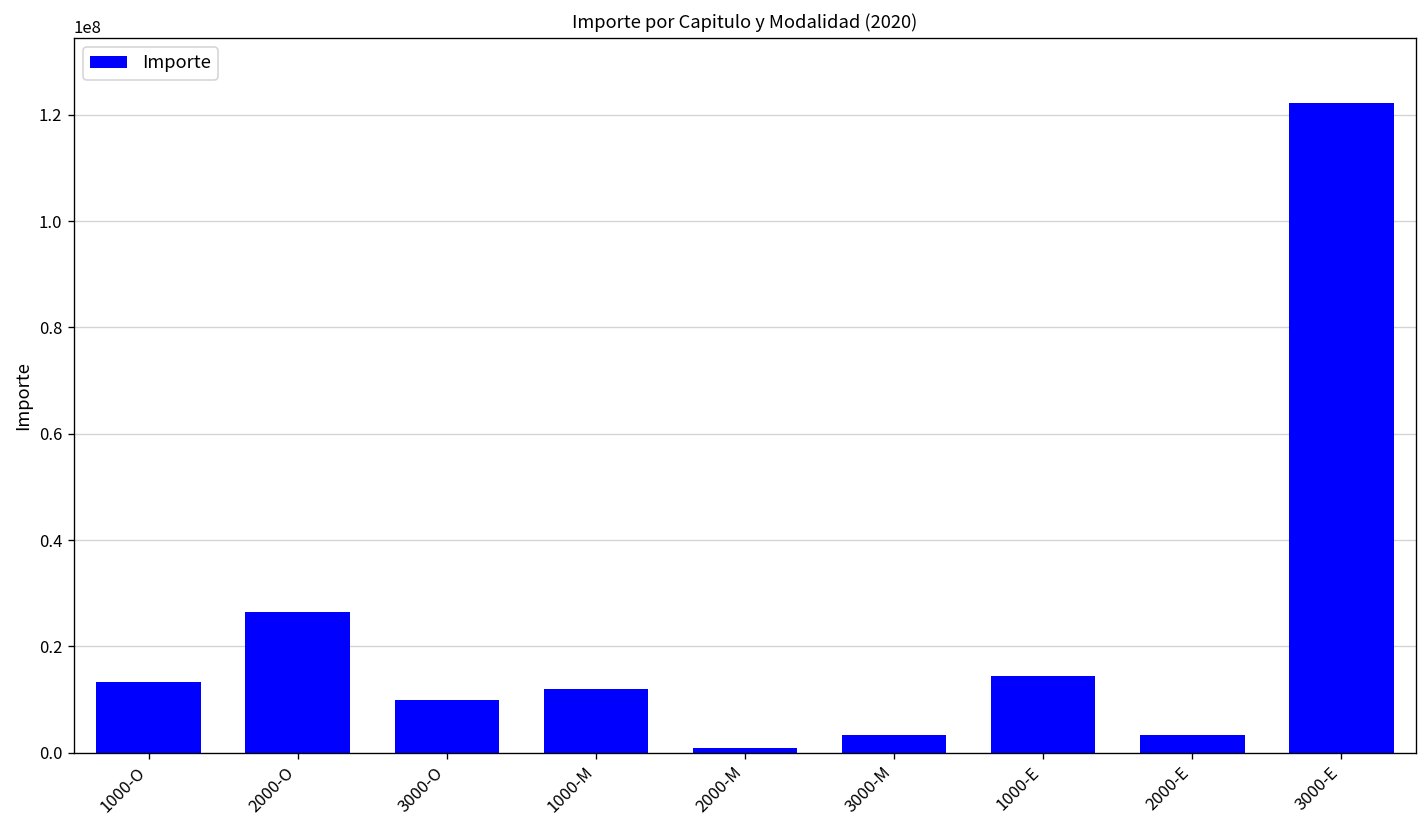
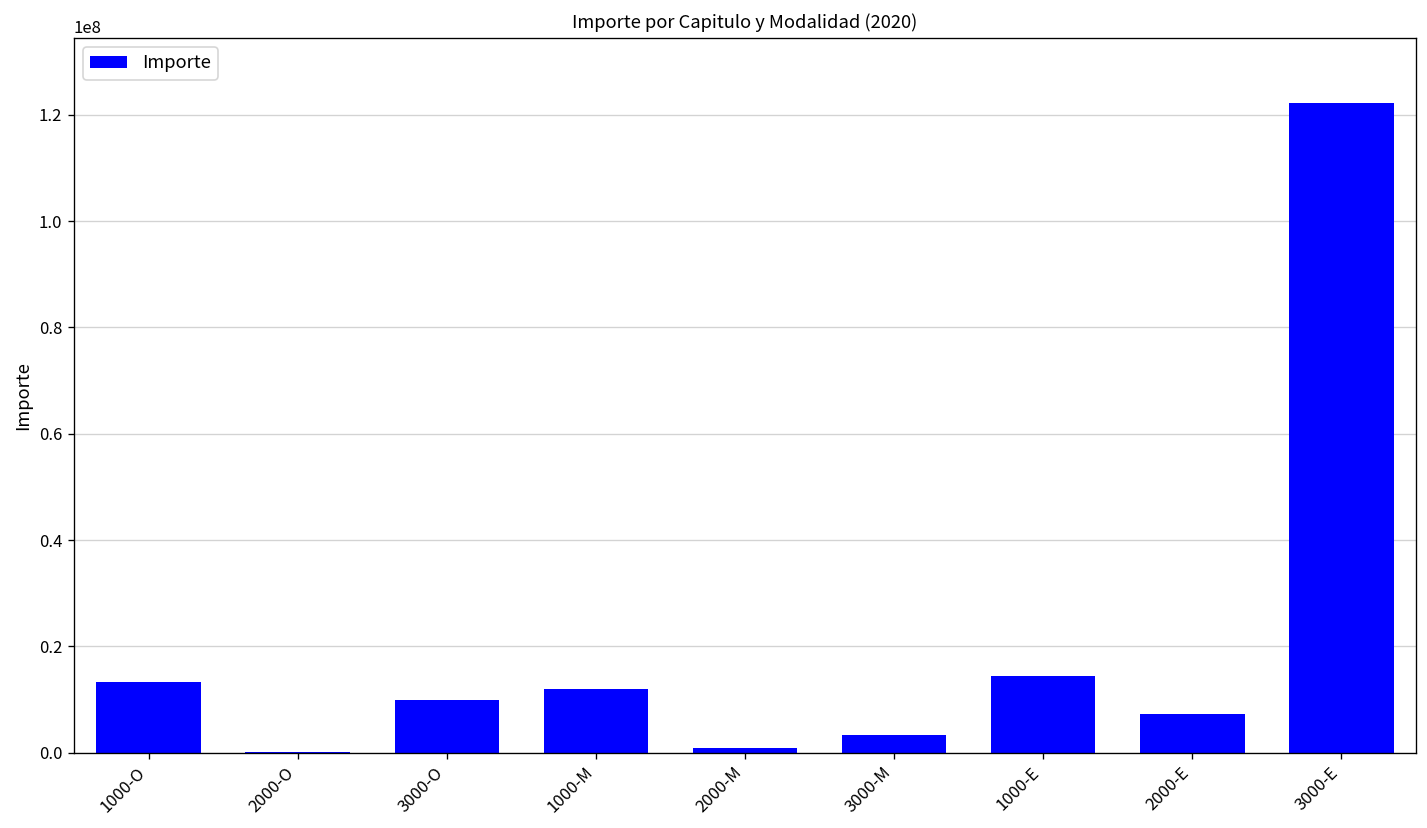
  {
    "1000-O": 13000000,
-   "2000-O": 27000000,
+   "2000-O": 0,
    "3000-O": 10000000,
    "1000-M": 12000000,
    "2000-M": 1000000,
    "3000-M": 3000000,
    "1000-E": 14000000,
-   "2000-E": 3000000,
+   "2000-E": 7000000,
    "3000-E": 122000000
  }
